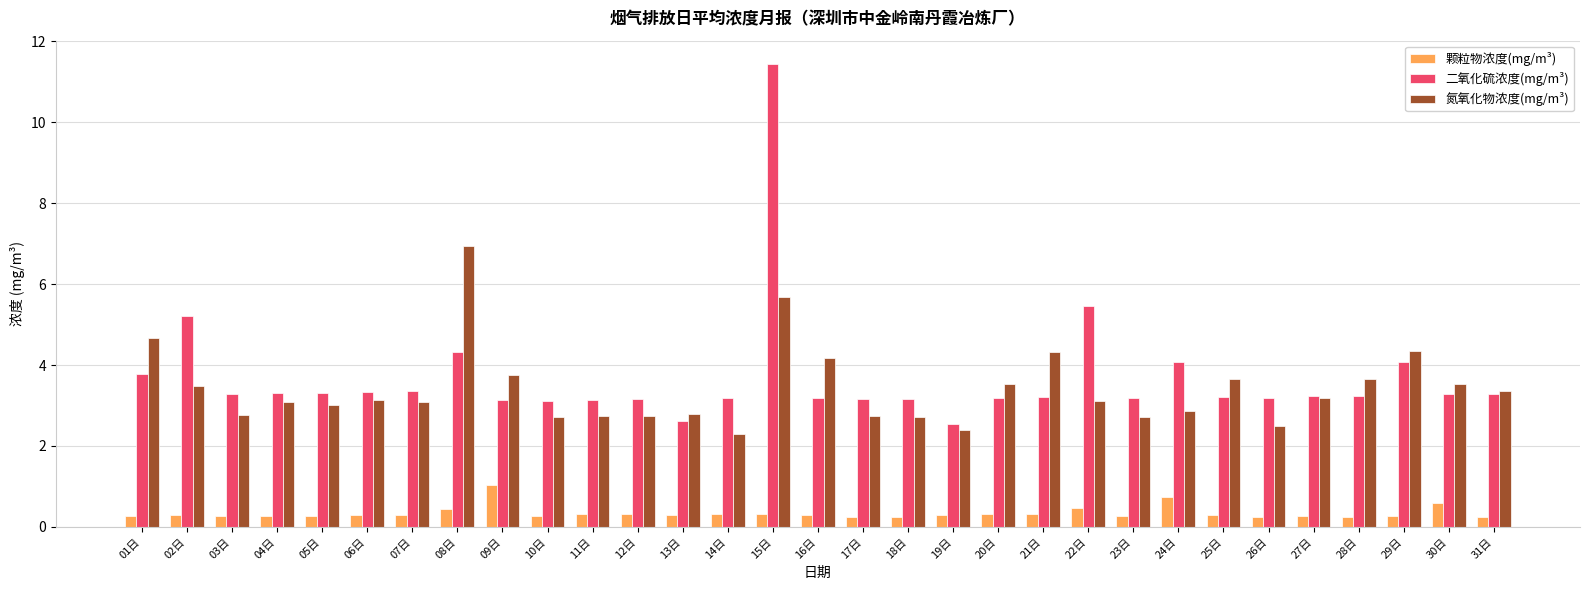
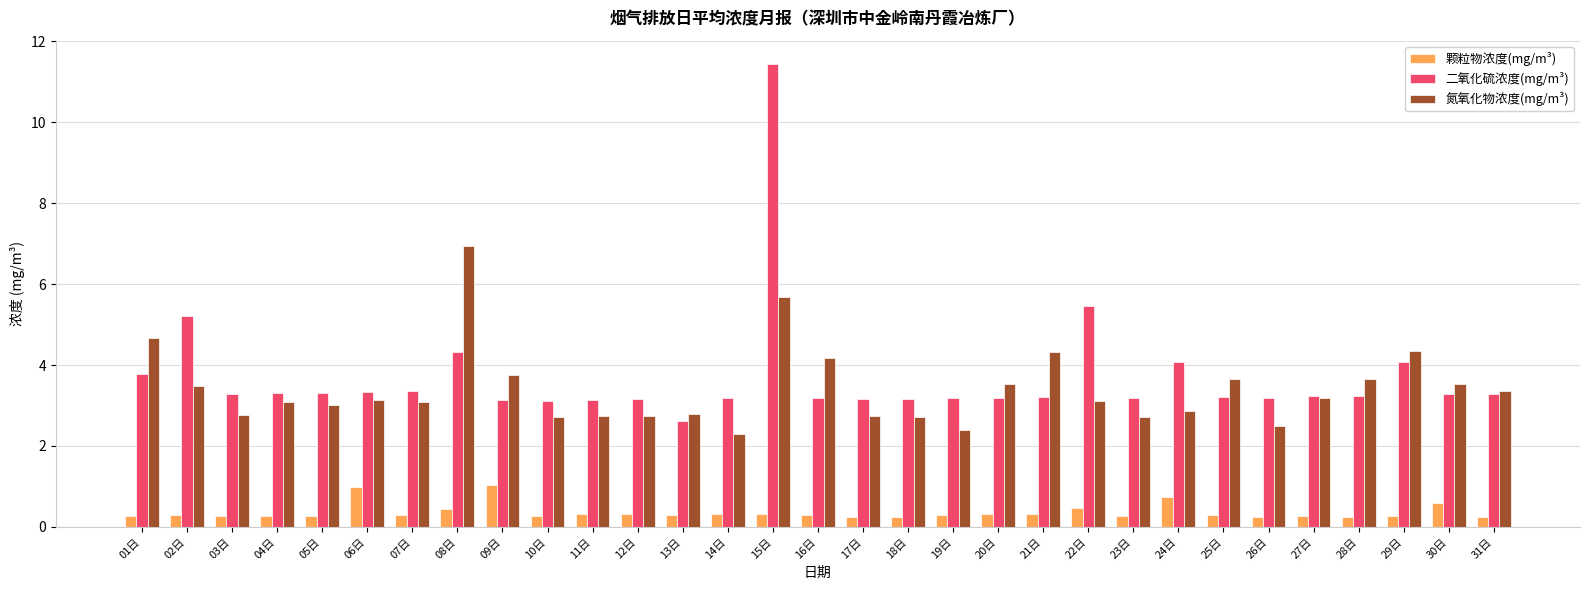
  {
    "颗粒物浓度(mg/m³)": {
      "01日": 0.3,
      "02日": 0.3,
      "03日": 0.3,
      "04日": 0.3,
      "05日": 0.3,
-     "06日": 0.3,
+     "06日": 1.0,
      "07日": 0.3,
      "08日": 0.4,
      "09日": 1.0,
      "10日": 0.3,
      "11日": 0.3,
      "12日": 0.3,
      "13日": 0.3,
      "14日": 0.3,
      "15日": 0.3,
      "16日": 0.3,
      "17日": 0.2,
      "18日": 0.3,
      "19日": 0.3,
      "20日": 0.3,
      "21日": 0.3,
      "22日": 0.5,
      "23日": 0.3,
      "24日": 0.7,
      "25日": 0.3,
      "26日": 0.2,
      "27日": 0.3,
      "28日": 0.3,
      "29日": 0.3,
      "30日": 0.6,
      "31日": 0.3
    },
    "二氧化硫浓度(mg/m³)": {
      "01日": 3.8,
      "02日": 5.2,
      "03日": 3.3,
      "04日": 3.3,
      "05日": 3.3,
      "06日": 3.3,
      "07日": 3.3,
      "08日": 4.3,
      "09日": 3.1,
      "10日": 3.1,
      "11日": 3.1,
      "12日": 3.2,
      "13日": 2.6,
      "14日": 3.2,
      "15日": 11.4,
      "16日": 3.2,
      "17日": 3.2,
      "18日": 3.2,
-     "19日": 2.5,
+     "19日": 3.2,
      "20日": 3.2,
      "21日": 3.2,
      "22日": 5.5,
      "23日": 3.2,
      "24日": 4.1,
      "25日": 3.2,
      "26日": 3.2,
      "27日": 3.2,
      "28日": 3.2,
      "29日": 4.1,
      "30日": 3.3,
      "31日": 3.3
    },
    "氮氧化物浓度(mg/m³)": {
      "01日": 4.7,
      "02日": 3.5,
      "03日": 2.8,
      "04日": 3.1,
      "05日": 3.0,
      "06日": 3.1,
      "07日": 3.1,
      "08日": 6.9,
      "09日": 3.8,
      "10日": 2.7,
      "11日": 2.7,
      "12日": 2.7,
      "13日": 2.8,
      "14日": 2.3,
      "15日": 5.7,
      "16日": 4.2,
      "17日": 2.7,
      "18日": 2.7,
      "19日": 2.4,
      "20日": 3.5,
      "21日": 4.3,
      "22日": 3.1,
      "23日": 2.7,
      "24日": 2.9,
      "25日": 3.7,
      "26日": 2.5,
      "27日": 3.2,
      "28日": 3.7,
      "29日": 4.4,
      "30日": 3.5,
      "31日": 3.3
    }
  }
